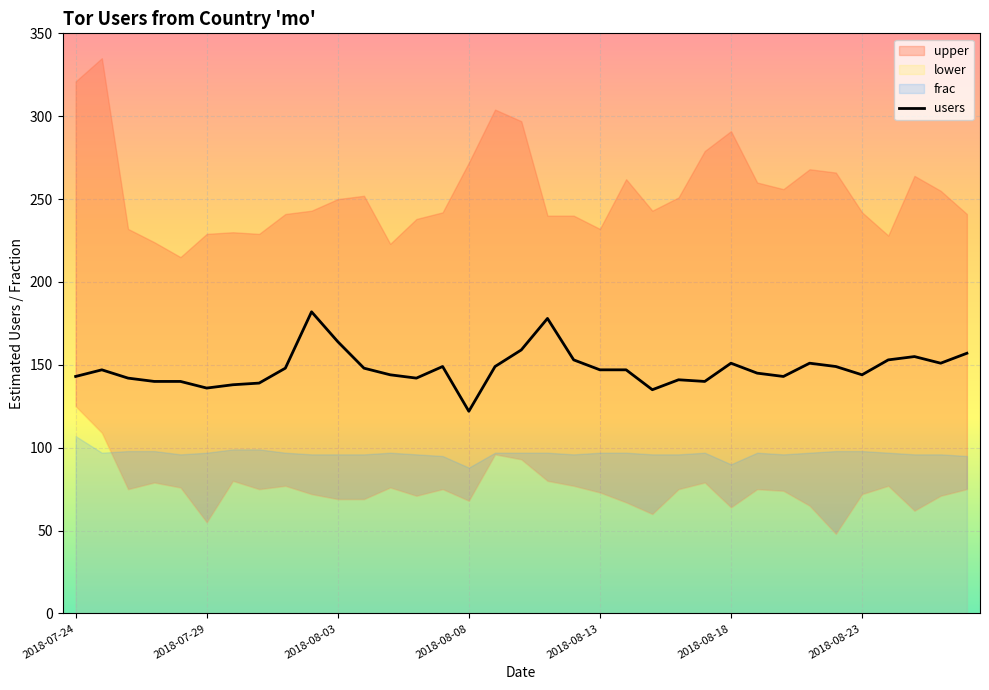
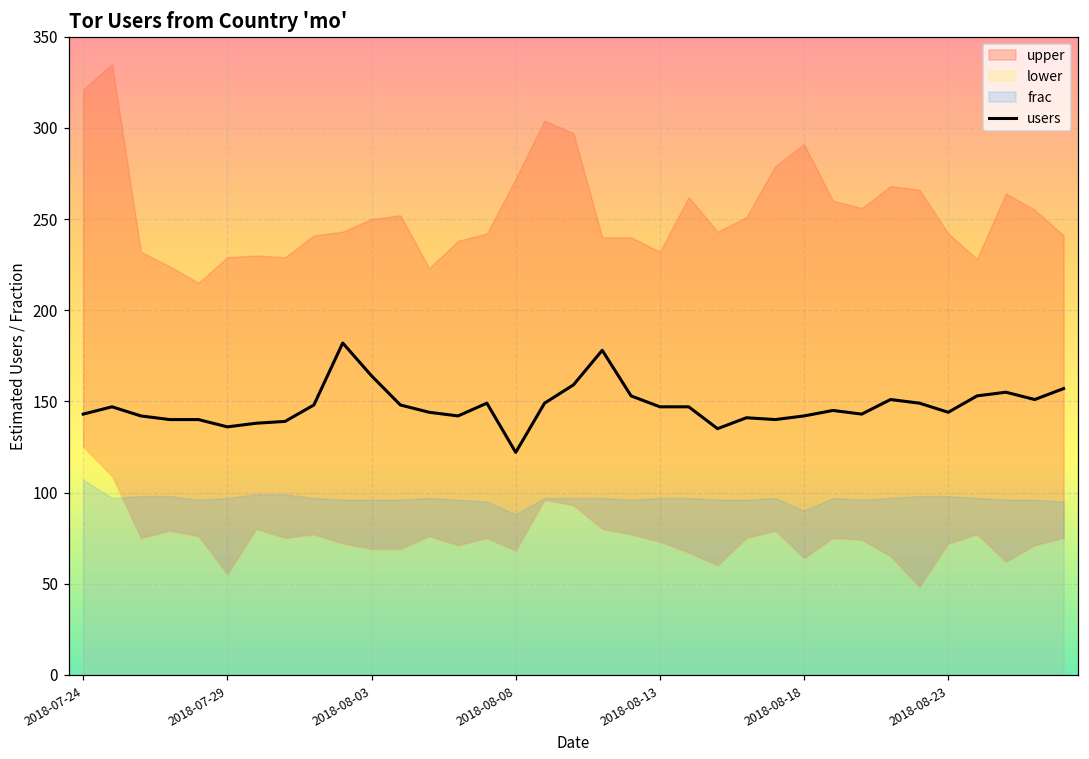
  {
    "users": {
      "2018-07-24": 143,
      "2018-07-29": 136,
      "2018-08-03": 164,
      "2018-08-08": 122,
      "2018-08-13": 147,
-     "2018-08-18": 151,
+     "2018-08-18": 142,
      "2018-08-23": 144
    },
    "lower": {
      "2018-07-24": 125,
      "2018-07-29": 55,
      "2018-08-03": 69,
      "2018-08-08": 68,
      "2018-08-13": 73,
      "2018-08-18": 64,
      "2018-08-23": 72
    },
    "frac": {
      "2018-07-24": 107,
      "2018-07-29": 97,
      "2018-08-03": 96,
      "2018-08-08": 88,
      "2018-08-13": 97,
      "2018-08-18": 90,
      "2018-08-23": 98
    }
  }
